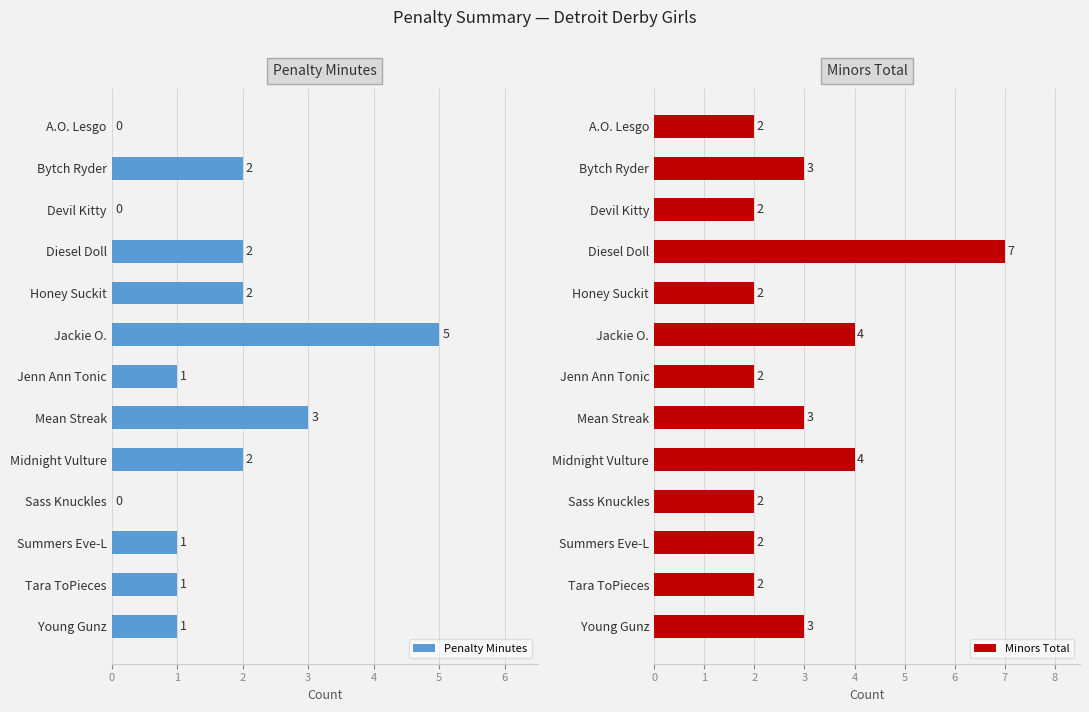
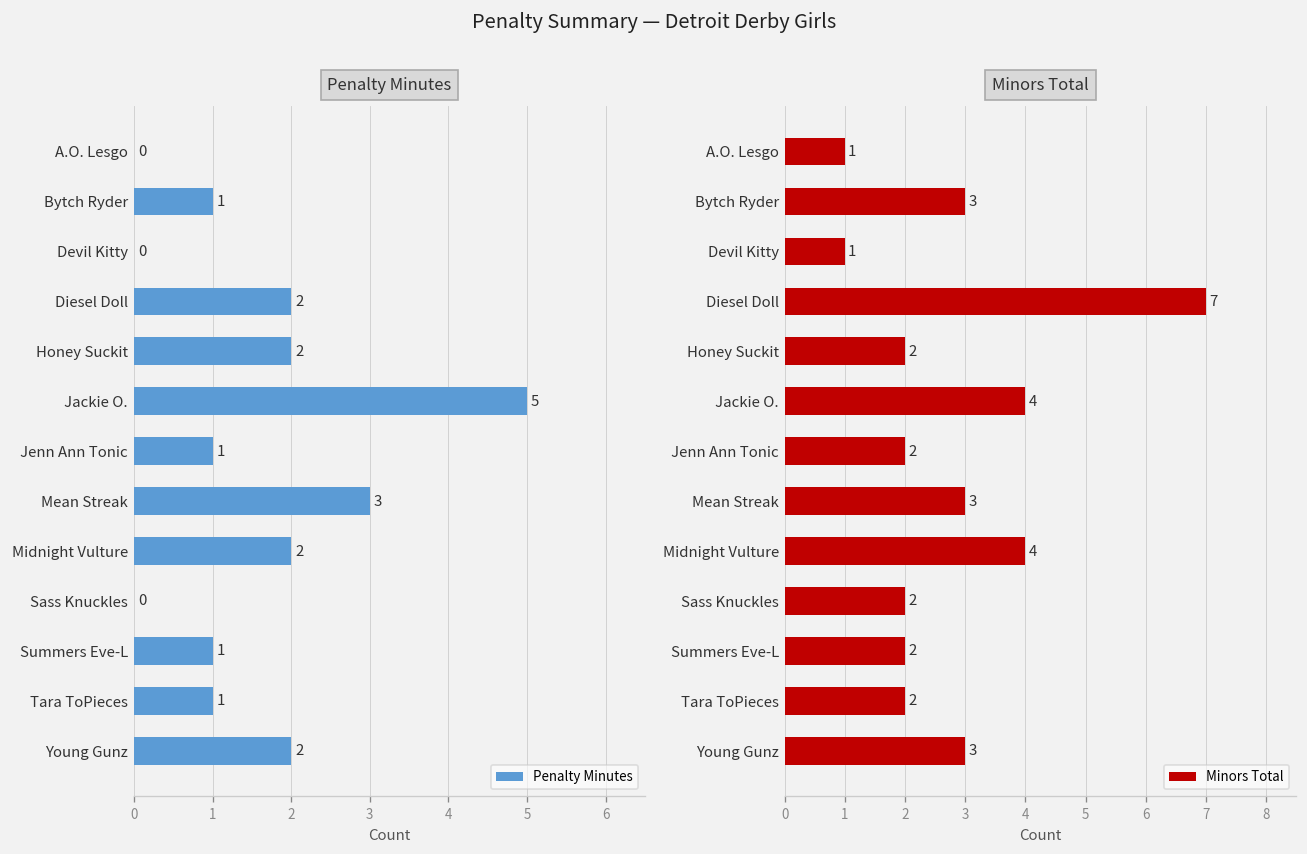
  {
    "Penalty Minutes": {
      "A.O. Lesgo": 0,
-     "Bytch Ryder": 2,
+     "Bytch Ryder": 1,
      "Devil Kitty": 0,
      "Diesel Doll": 2,
      "Honey Suckit": 2,
      "Jackie O.": 5,
      "Jenn Ann Tonic": 1,
      "Mean Streak": 3,
      "Midnight Vulture": 2,
      "Sass Knuckles": 0,
      "Summers Eve-L": 1,
      "Tara ToPieces": 1,
-     "Young Gunz": 1
+     "Young Gunz": 2
    },
    "Minors Total": {
-     "A.O. Lesgo": 2,
+     "A.O. Lesgo": 1,
      "Bytch Ryder": 3,
-     "Devil Kitty": 2,
+     "Devil Kitty": 1,
      "Diesel Doll": 7,
      "Honey Suckit": 2,
      "Jackie O.": 4,
      "Jenn Ann Tonic": 2,
      "Mean Streak": 3,
      "Midnight Vulture": 4,
      "Sass Knuckles": 2,
      "Summers Eve-L": 2,
      "Tara ToPieces": 2,
      "Young Gunz": 3
    }
  }
